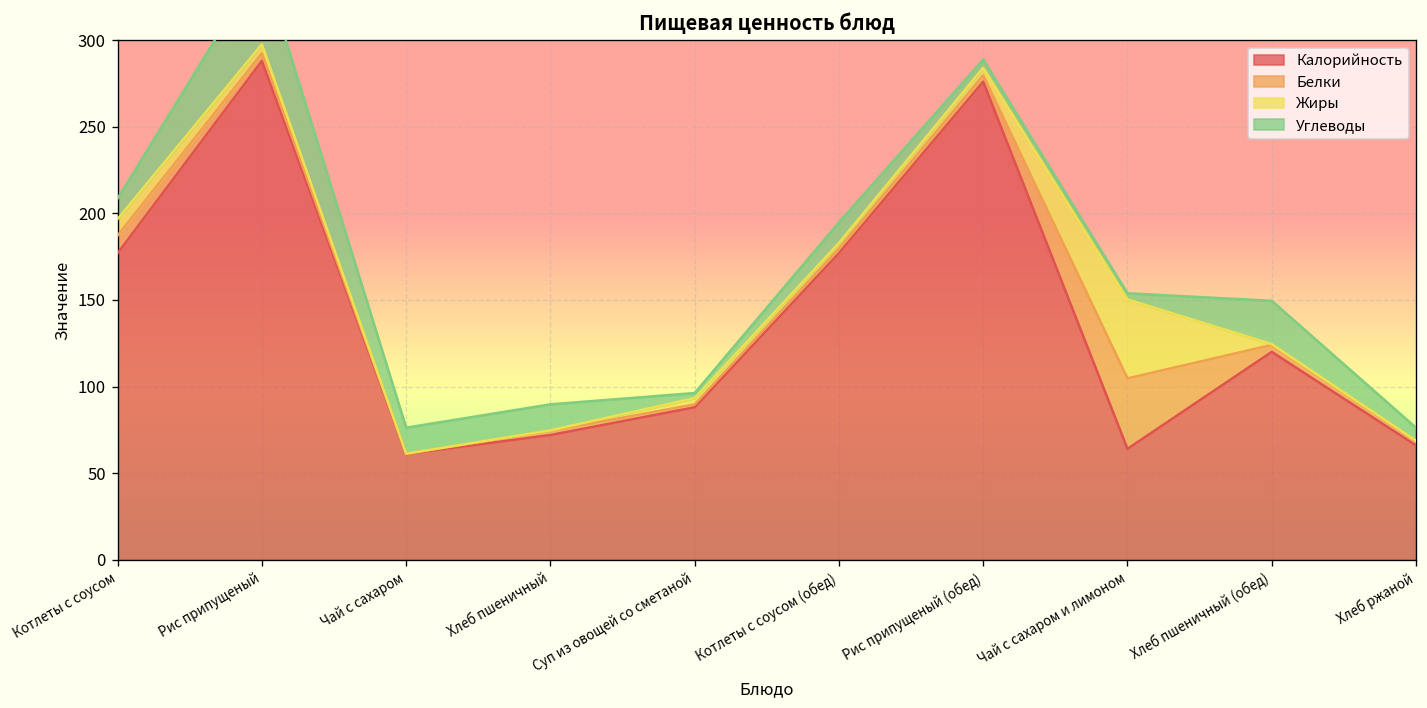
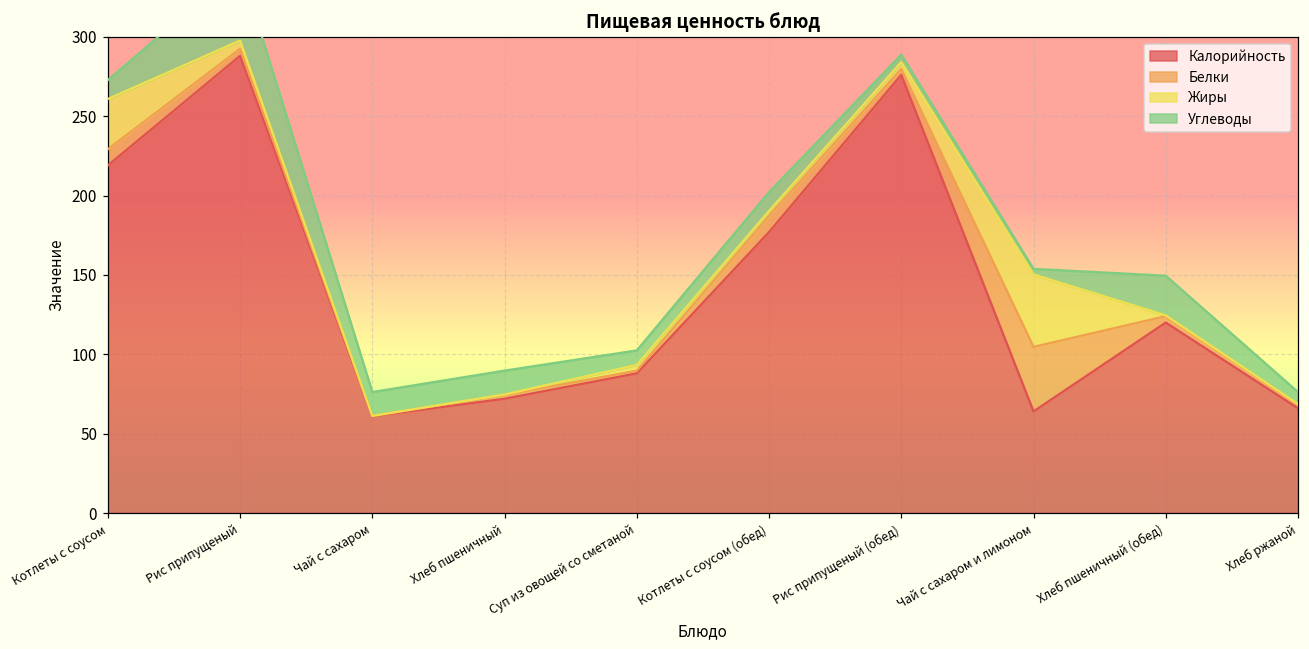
  {
    "Калорийность": {
-     "Котлеты с соусом": 177,
+     "Котлеты с соусом": 219,
      "Рис припущеный": 288,
      "Хлеб пшеничный": 72,
      "Котлеты с соусом (обед)": 177,
      "Рис припущеный (обед)": 276,
      "Чай с сахаром и лимоном": 64,
      "Хлеб пшеничный (обед)": 120,
      "Хлеб ржаной": 66
    },
    "Белки": {
      "Котлеты с соусом": 10,
      "Рис припущеный": 4,
-     "Котлеты с соусом (обед)": 3,
+     "Котлеты с соусом (обед)": 10,
      "Рис припущеный (обед)": 4,
      "Чай с сахаром и лимоном": 41
    },
    "Жиры": {
-     "Котлеты с соусом": 10,
+     "Котлеты с соусом": 32,
      "Рис припущеный": 5,
      "Суп из овощей со сметаной": 4,
      "Котлеты с соусом (обед)": 3,
      "Рис припущеный (обед)": 4,
      "Чай с сахаром и лимоном": 46
    },
    "Углеводы": {
      "Котлеты с соусом": 12,
      "Чай с сахаром": 15,
      "Хлеб пшеничный": 15,
-     "Суп из овощей со сметаной": 3,
+     "Суп из овощей со сметаной": 9,
      "Котлеты с соусом (обед)": 12,
      "Рис припущеный (обед)": 5,
      "Чай с сахаром и лимоном": 4,
      "Хлеб пшеничный (обед)": 25,
      "Хлеб ржаной": 8
    }
  }
